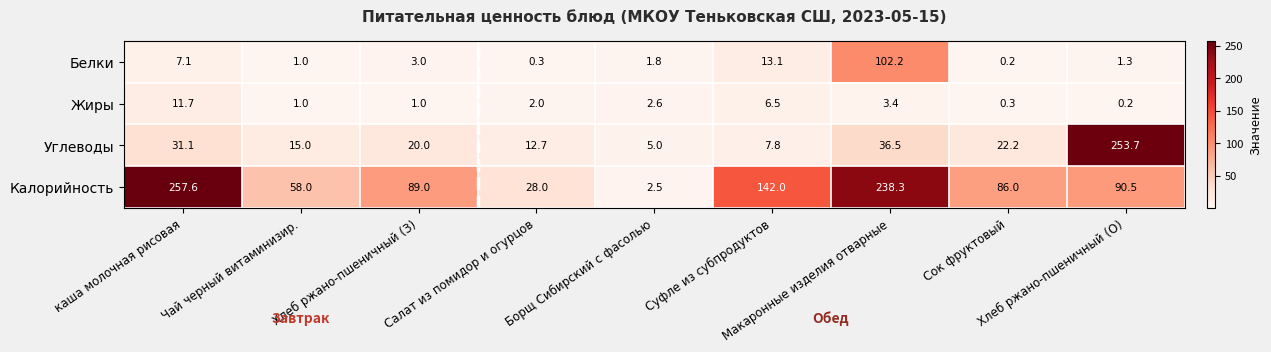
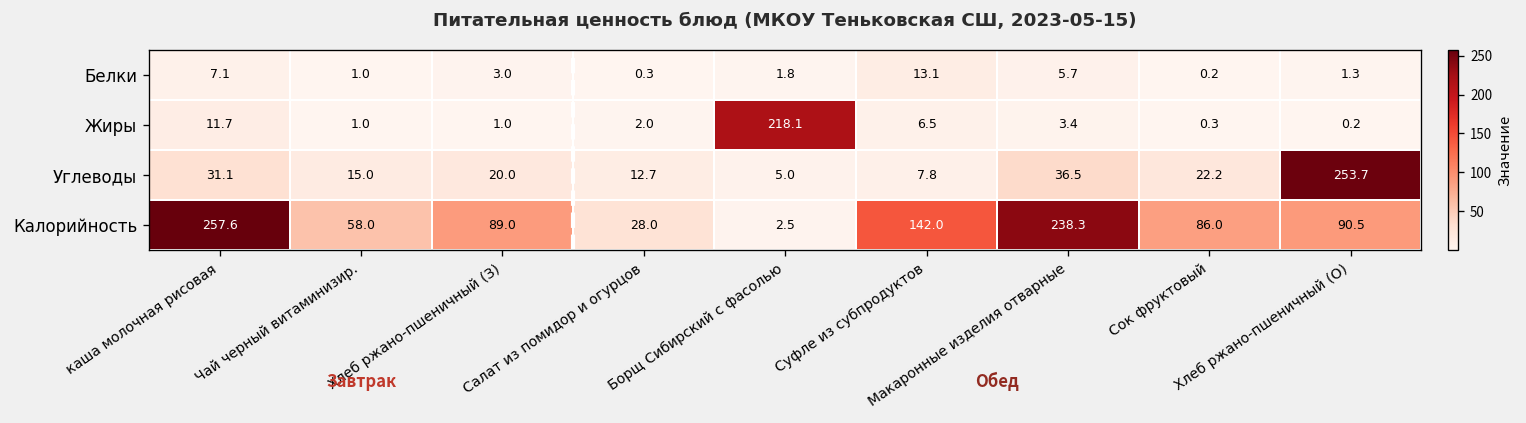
  {
    "Белки": {
      "каша молочная рисовая": 7.1,
      "Чай черный витаминизир.": 1.0,
      "Хлеб ржано-пшеничный (З)": 3.0,
      "Салат из помидор и огурцов": 0.3,
      "Борщ Сибирский с фасолью": 1.8,
      "Суфле из субпродуктов": 13.1,
-     "Макаронные изделия отварные": 102.2,
+     "Макаронные изделия отварные": 5.7,
      "Сок фруктовый": 0.2,
      "Хлеб ржано-пшеничный (О)": 1.3
    },
    "Жиры": {
      "каша молочная рисовая": 11.7,
      "Чай черный витаминизир.": 1.0,
      "Хлеб ржано-пшеничный (З)": 1.0,
      "Салат из помидор и огурцов": 2.0,
-     "Борщ Сибирский с фасолью": 2.6,
+     "Борщ Сибирский с фасолью": 218.1,
      "Суфле из субпродуктов": 6.5,
      "Макаронные изделия отварные": 3.4,
      "Сок фруктовый": 0.3,
      "Хлеб ржано-пшеничный (О)": 0.2
    },
    "Углеводы": {
      "каша молочная рисовая": 31.1,
      "Чай черный витаминизир.": 15.0,
      "Хлеб ржано-пшеничный (З)": 20.0,
      "Салат из помидор и огурцов": 12.7,
      "Борщ Сибирский с фасолью": 5.0,
      "Суфле из субпродуктов": 7.8,
      "Макаронные изделия отварные": 36.5,
      "Сок фруктовый": 22.2,
      "Хлеб ржано-пшеничный (О)": 253.7
    },
    "Калорийность": {
      "каша молочная рисовая": 257.6,
      "Чай черный витаминизир.": 58.0,
      "Хлеб ржано-пшеничный (З)": 89.0,
      "Салат из помидор и огурцов": 28.0,
      "Борщ Сибирский с фасолью": 2.5,
      "Суфле из субпродуктов": 142.0,
      "Макаронные изделия отварные": 238.3,
      "Сок фруктовый": 86.0,
      "Хлеб ржано-пшеничный (О)": 90.5
    }
  }
